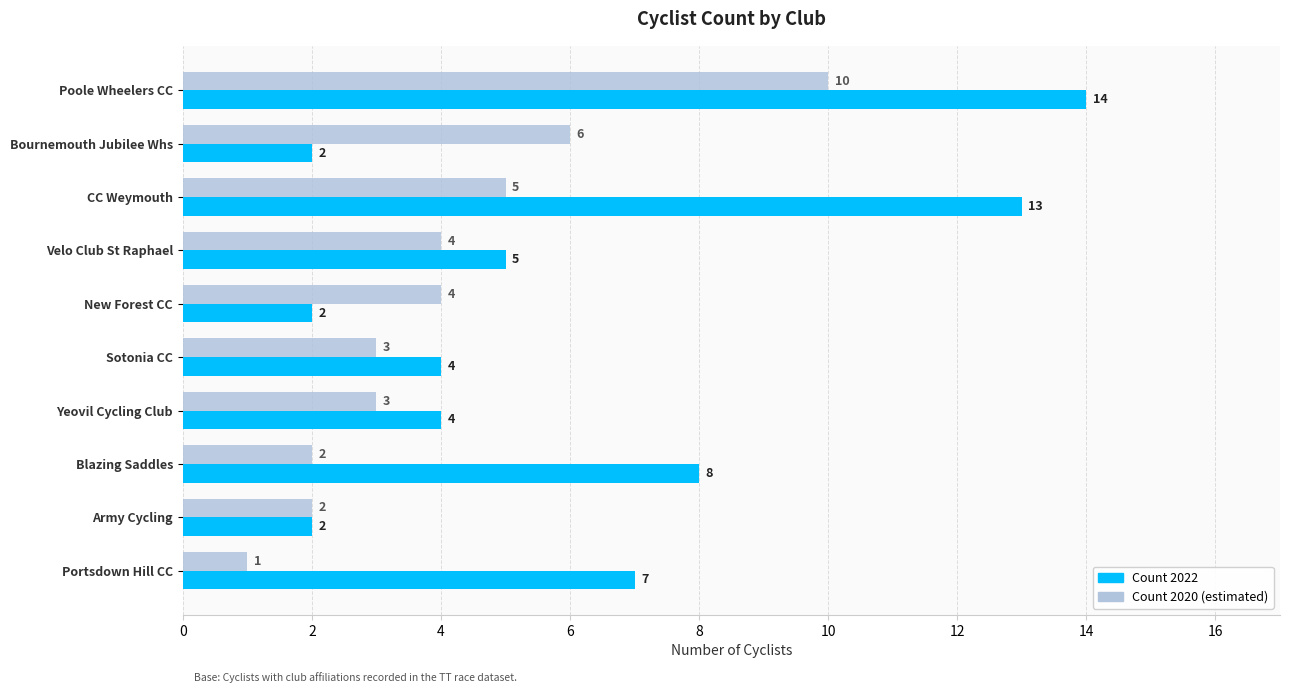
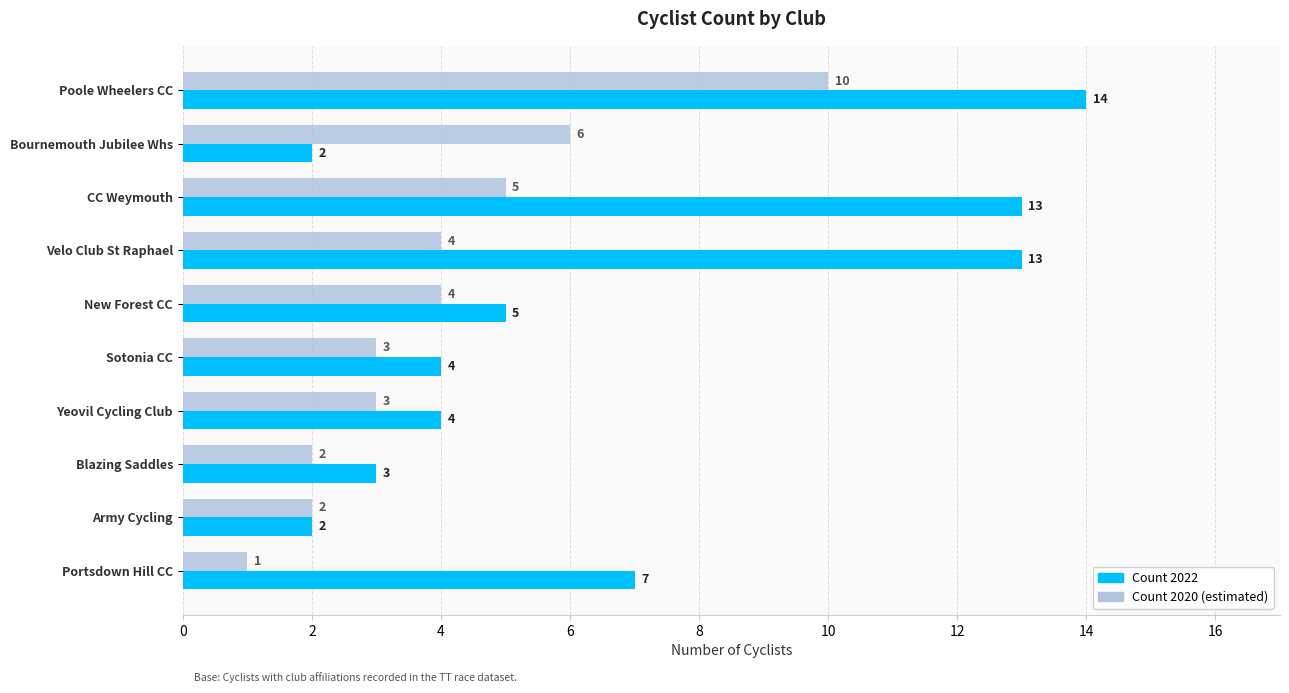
  {
    "Count 2022": {
      "Poole Wheelers CC": 14,
      "Bournemouth Jubilee Whs": 2,
      "CC Weymouth": 13,
-     "Velo Club St Raphael": 5,
-     "New Forest CC": 2,
+     "Velo Club St Raphael": 13,
+     "New Forest CC": 5,
      "Sotonia CC": 4,
      "Yeovil Cycling Club": 4,
-     "Blazing Saddles": 8,
+     "Blazing Saddles": 3,
      "Army Cycling": 2,
      "Portsdown Hill CC": 7
    }
  }
